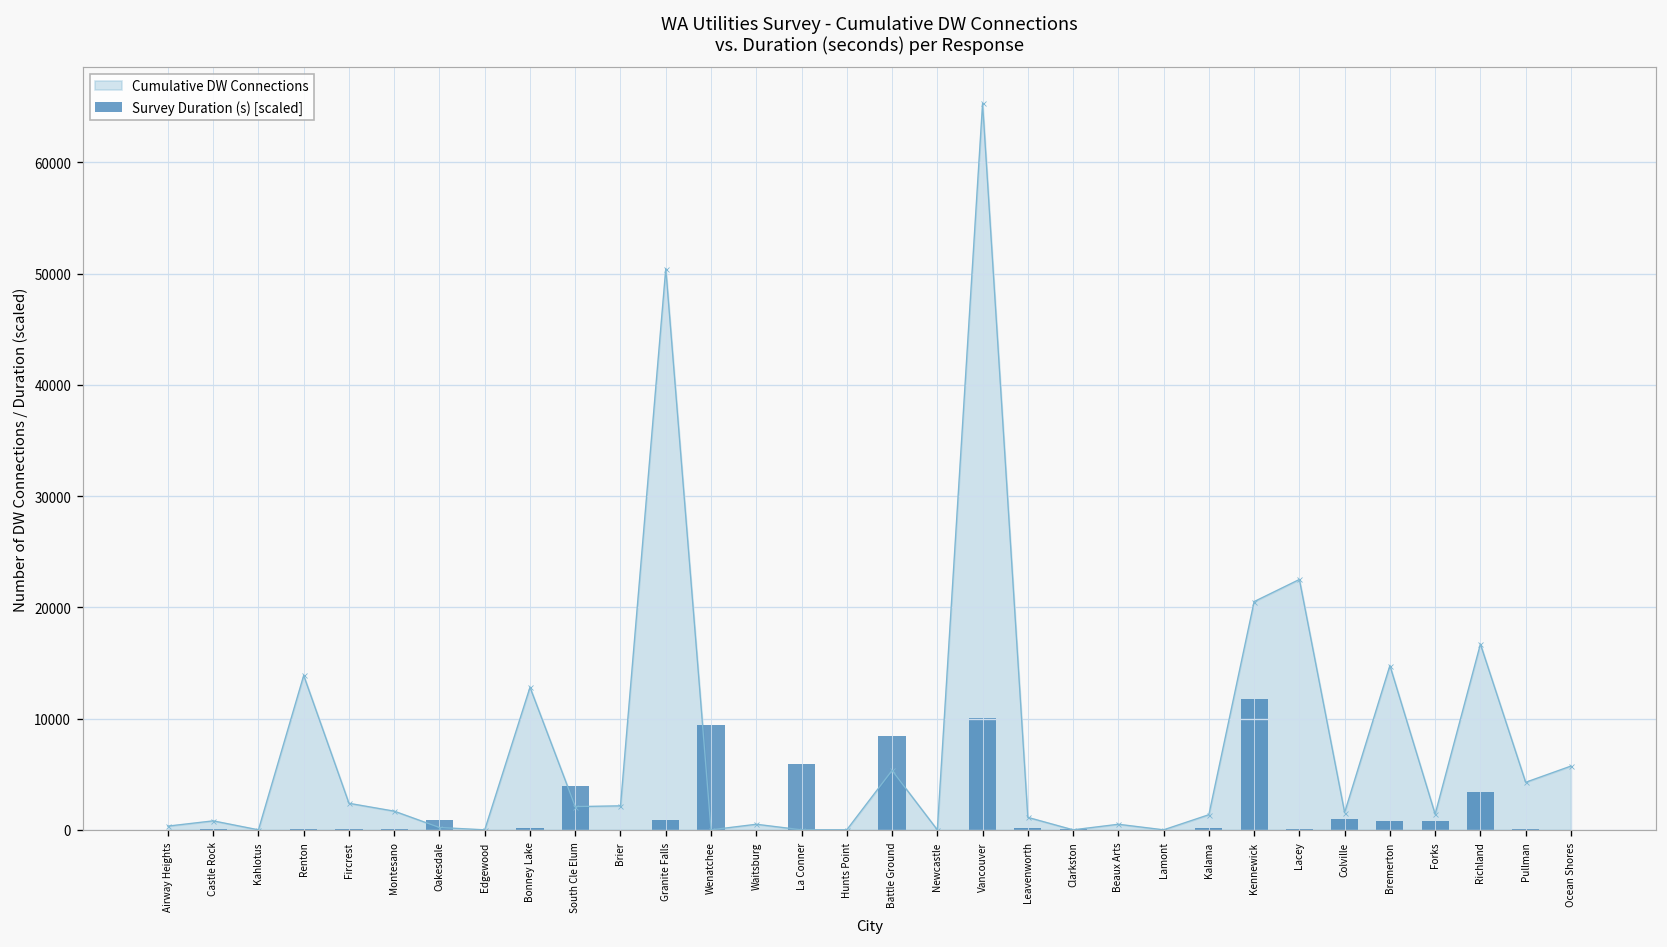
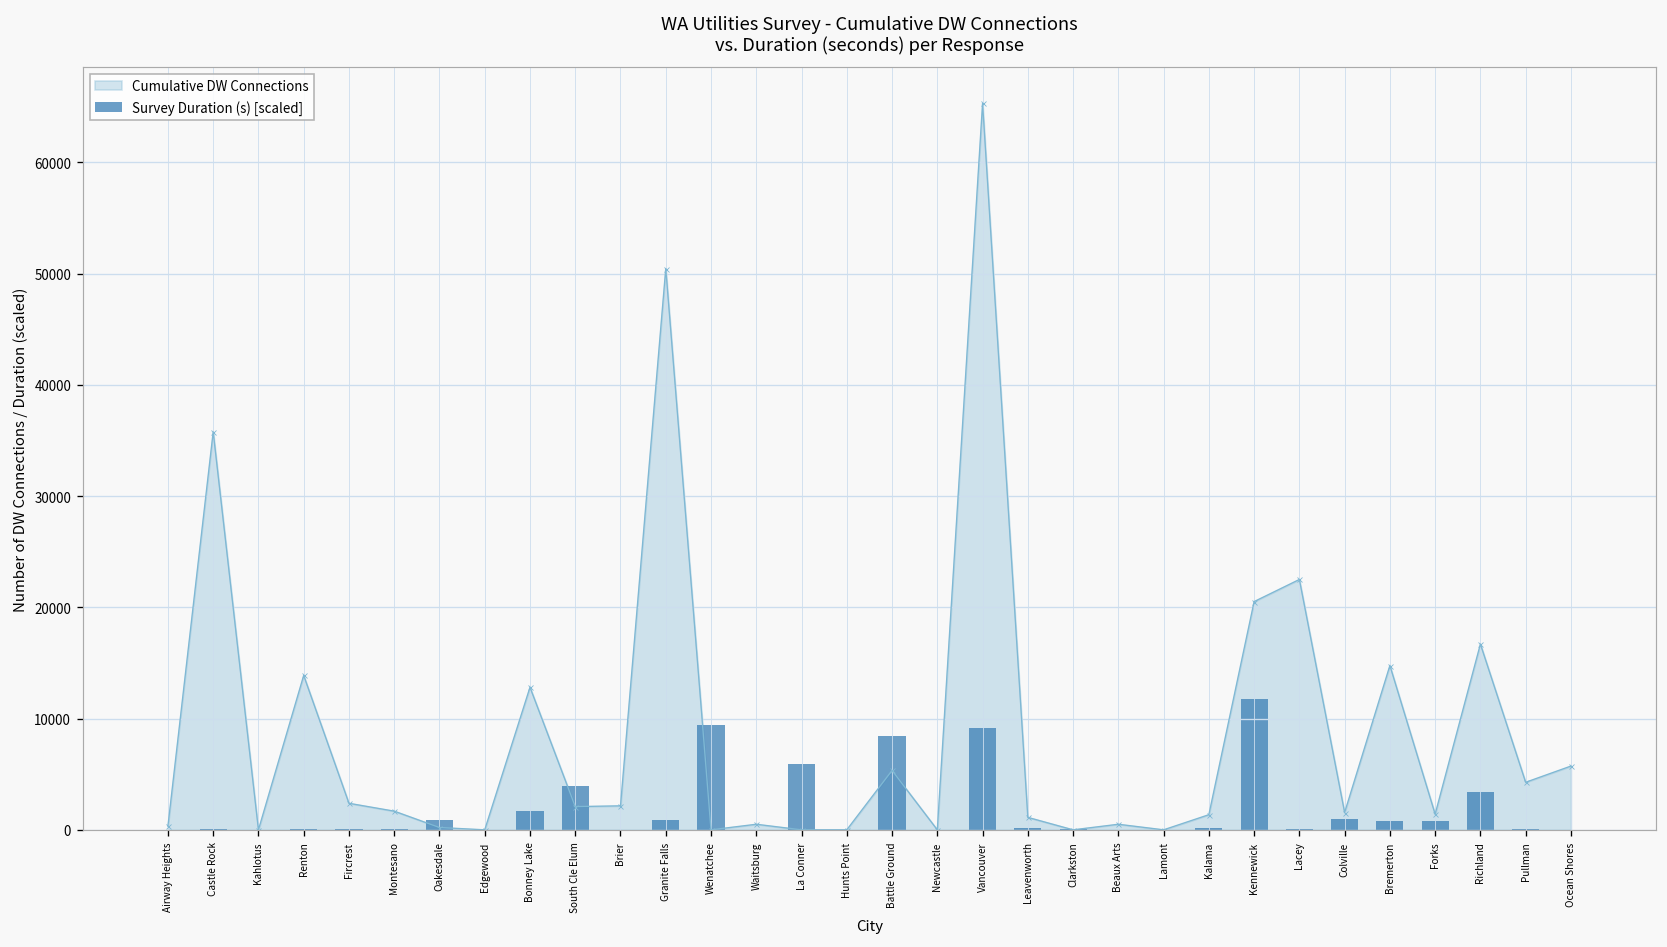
  {
    "Cumulative DW Connections": {
      "Airway Heights": 0,
-     "Castle Rock": 1000,
+     "Castle Rock": 36000,
      "Kahlotus": 0,
      "Renton": 14000,
      "Fircrest": 2000,
      "Montesano": 2000,
      "Oakesdale": 0,
      "Edgewood": 0,
      "Bonney Lake": 13000,
      "South Cle Elum": 2000,
      "Brier": 2000,
      "Granite Falls": 50000,
      "Wenatchee": 0,
      "Waitsburg": 1000,
      "La Conner": 0,
      "Hunts Point": 0,
      "Battle Ground": 5000,
      "Newcastle": 0,
      "Vancouver": 65000,
      "Leavenworth": 1000,
      "Clarkston": 0,
      "Beaux Arts": 1000,
      "Lamont": 0,
      "Kalama": 1000,
      "Kennewick": 21000,
      "Lacey": 23000,
      "Colville": 2000,
      "Bremerton": 15000,
      "Forks": 1000,
      "Richland": 17000,
      "Pullman": 4000,
      "Ocean Shores": 6000
    },
    "Survey Duration (s) [scaled]": {
      "Oakesdale": 1000,
-     "Bonney Lake": 0,
+     "Bonney Lake": 2000,
      "South Cle Elum": 4000,
      "Granite Falls": 1000,
      "Wenatchee": 9000,
      "La Conner": 6000,
      "Battle Ground": 8000,
-     "Vancouver": 10000,
+     "Vancouver": 9000,
      "Kennewick": 12000,
      "Colville": 1000,
      "Bremerton": 1000,
      "Forks": 1000,
      "Richland": 3000
    }
  }
